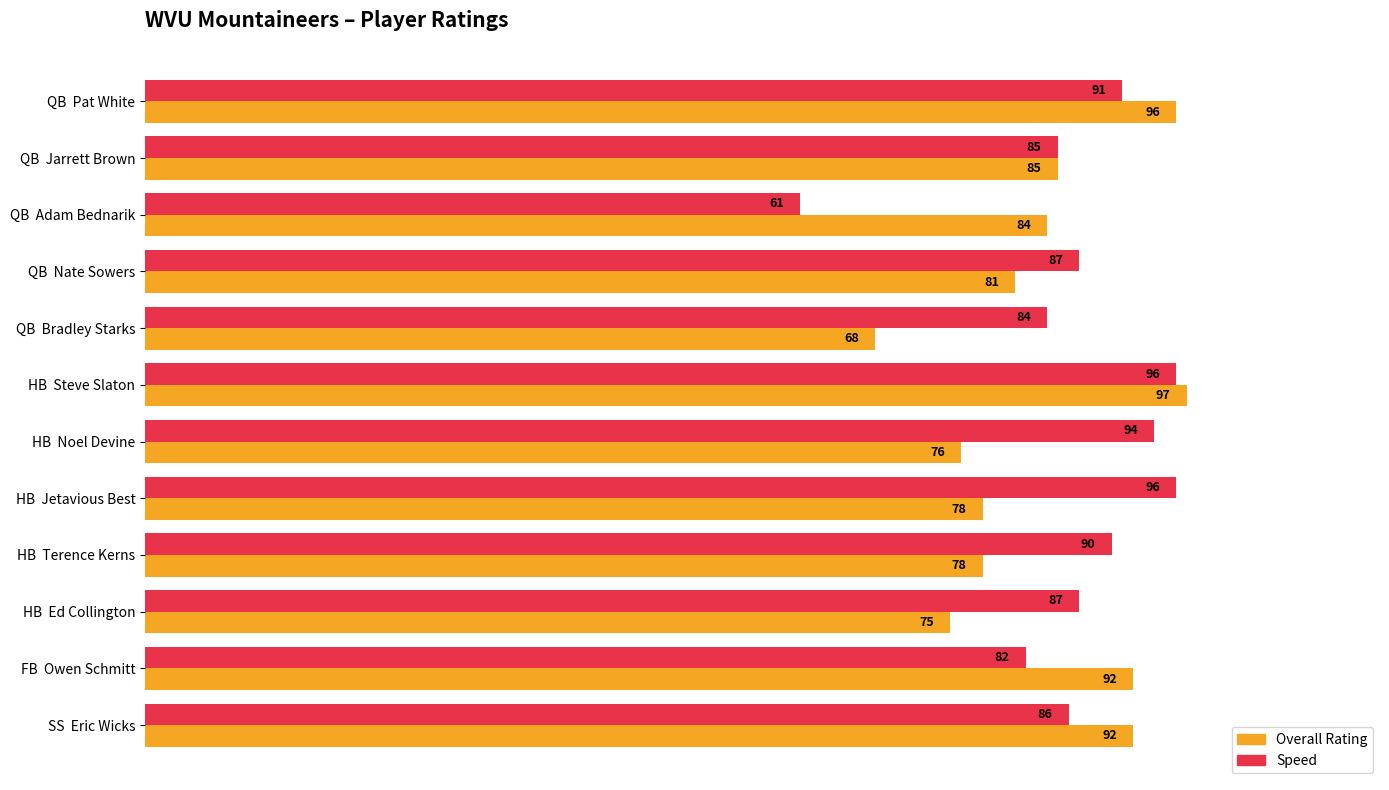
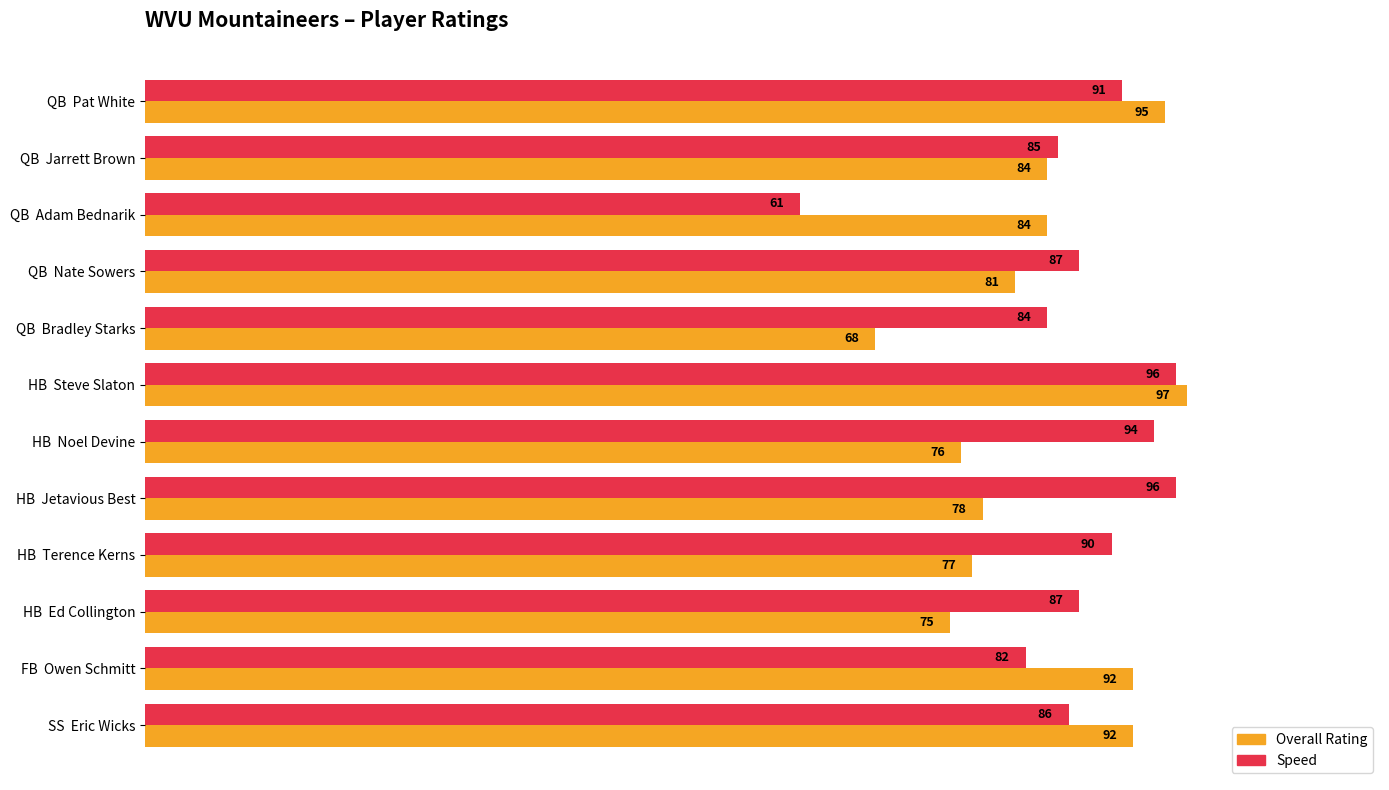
  {
    "Overall Rating": {
-     "QB Pat White": 96,
-     "QB Jarrett Brown": 85,
+     "QB Pat White": 95,
+     "QB Jarrett Brown": 84,
      "QB Adam Bednarik": 84,
      "QB Nate Sowers": 81,
      "QB Bradley Starks": 68,
      "HB Steve Slaton": 97,
      "HB Noel Devine": 76,
      "HB Jetavious Best": 78,
-     "HB Terence Kerns": 78,
+     "HB Terence Kerns": 77,
      "HB Ed Collington": 75,
      "FB Owen Schmitt": 92,
      "SS Eric Wicks": 92
    },
    "Speed": {
      "QB Pat White": 91,
      "QB Jarrett Brown": 85,
      "QB Adam Bednarik": 61,
      "QB Nate Sowers": 87,
      "QB Bradley Starks": 84,
      "HB Steve Slaton": 96,
      "HB Noel Devine": 94,
      "HB Jetavious Best": 96,
      "HB Terence Kerns": 90,
      "HB Ed Collington": 87,
      "FB Owen Schmitt": 82,
      "SS Eric Wicks": 86
    }
  }
